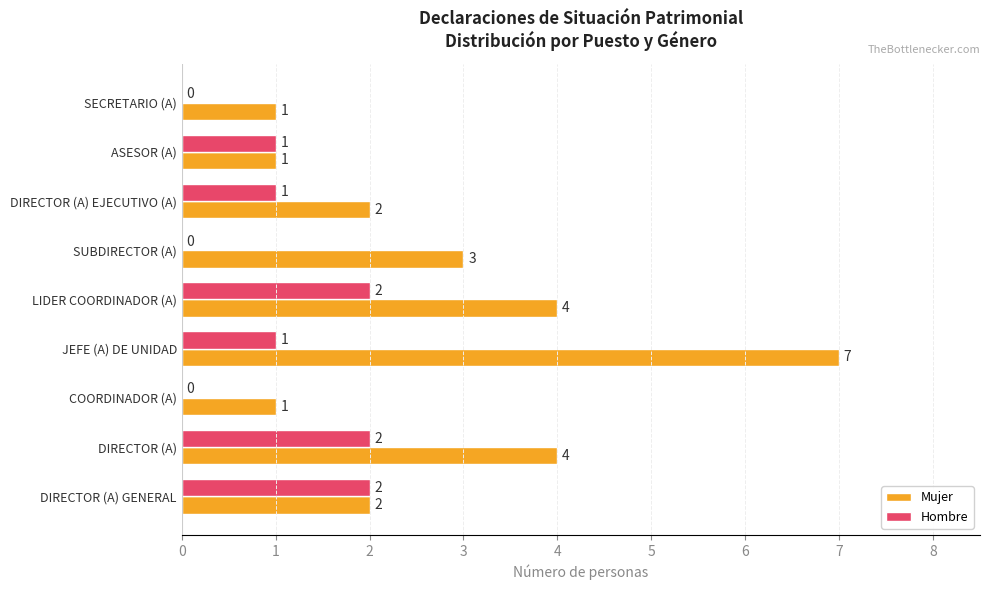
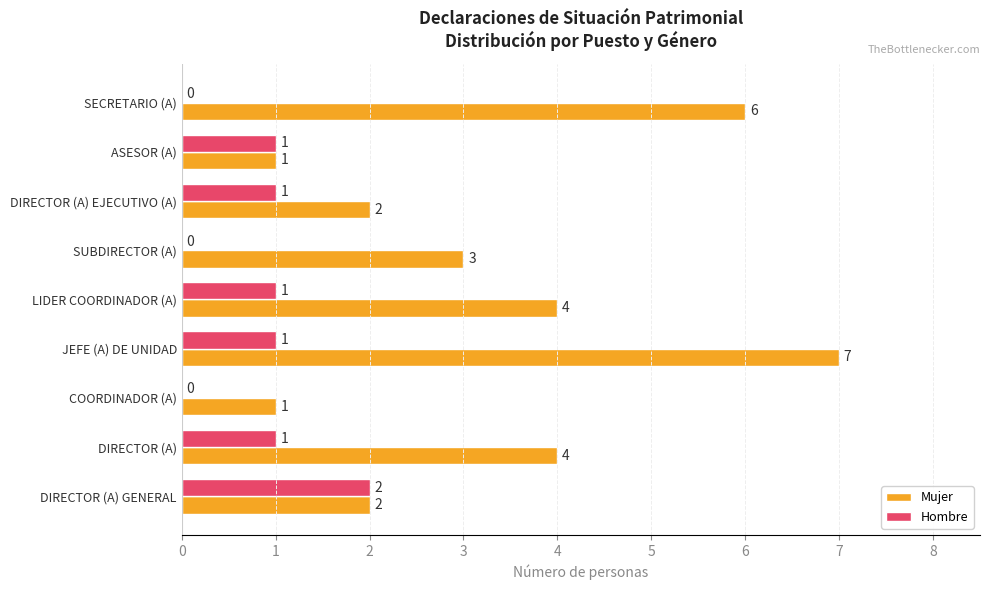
  {
    "Mujer": {
-     "SECRETARIO (A)": 1,
+     "SECRETARIO (A)": 6,
      "ASESOR (A)": 1,
      "DIRECTOR (A) EJECUTIVO (A)": 2,
      "SUBDIRECTOR (A)": 3,
      "LIDER COORDINADOR (A)": 4,
      "JEFE (A) DE UNIDAD": 7,
      "COORDINADOR (A)": 1,
      "DIRECTOR (A)": 4,
      "DIRECTOR (A) GENERAL": 2
    },
    "Hombre": {
      "SECRETARIO (A)": 0,
      "ASESOR (A)": 1,
      "DIRECTOR (A) EJECUTIVO (A)": 1,
      "SUBDIRECTOR (A)": 0,
-     "LIDER COORDINADOR (A)": 2,
+     "LIDER COORDINADOR (A)": 1,
      "JEFE (A) DE UNIDAD": 1,
      "COORDINADOR (A)": 0,
-     "DIRECTOR (A)": 2,
+     "DIRECTOR (A)": 1,
      "DIRECTOR (A) GENERAL": 2
    }
  }
